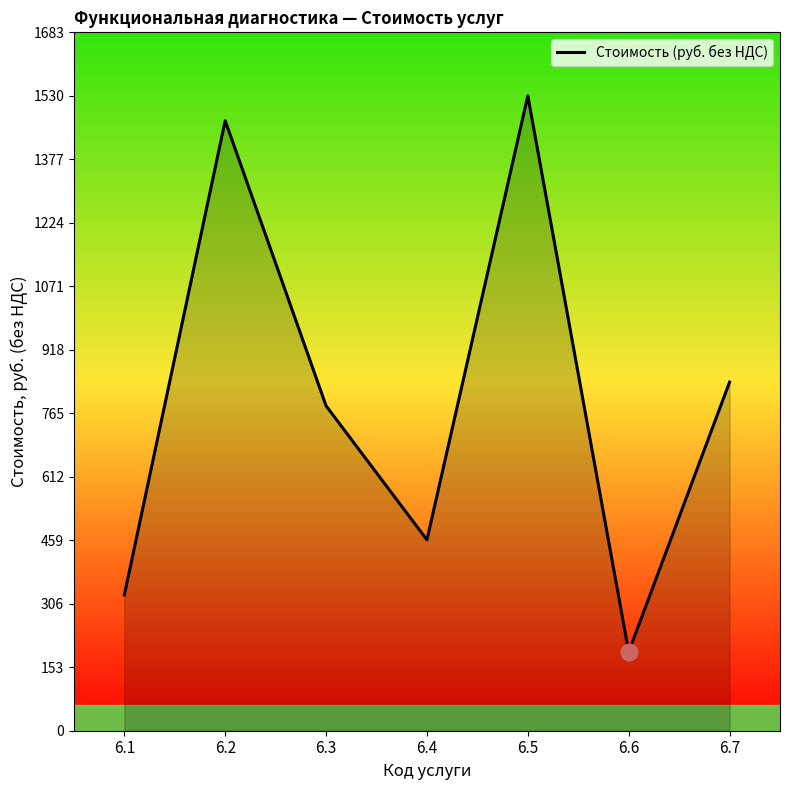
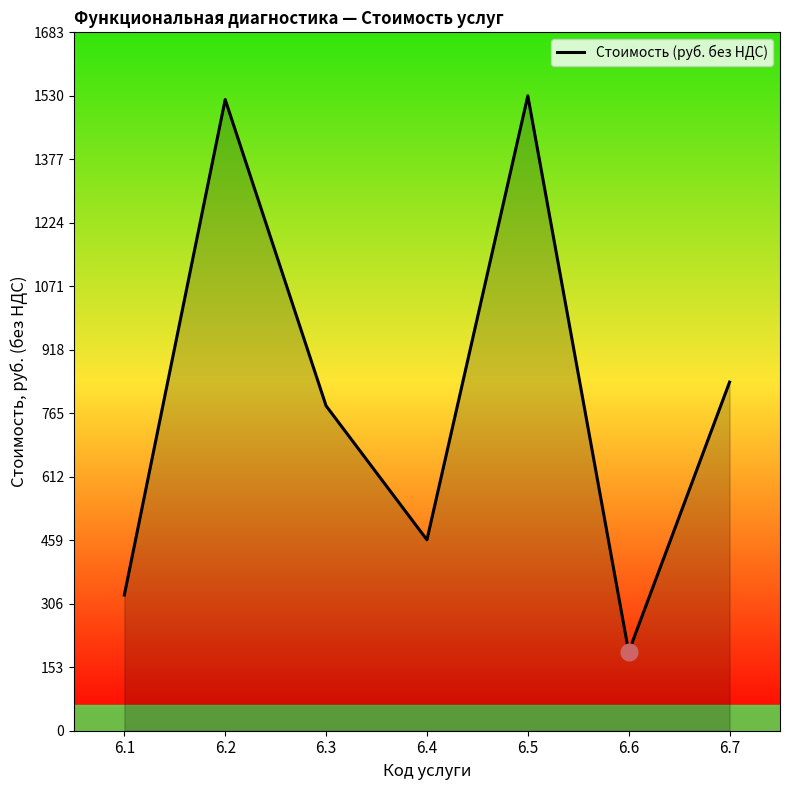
  {
    "Стоимость (руб. без НДС)": {
      "6.1": 330,
-     "6.2": 1470,
+     "6.2": 1520,
      "6.3": 780,
      "6.4": 460,
      "6.5": 1530,
      "6.7": 840
    }
  }
